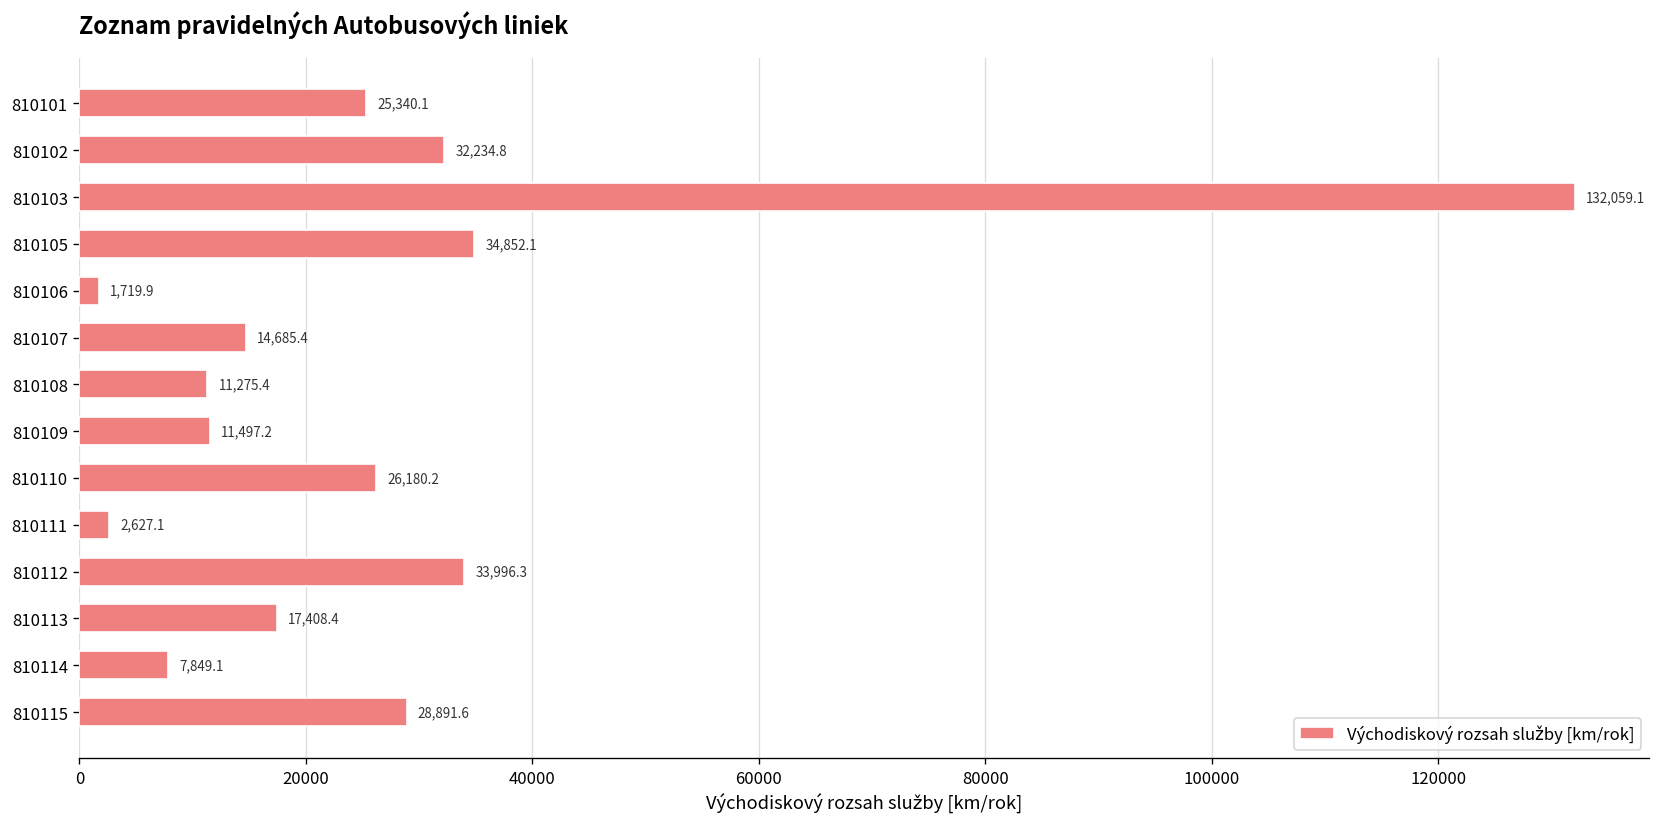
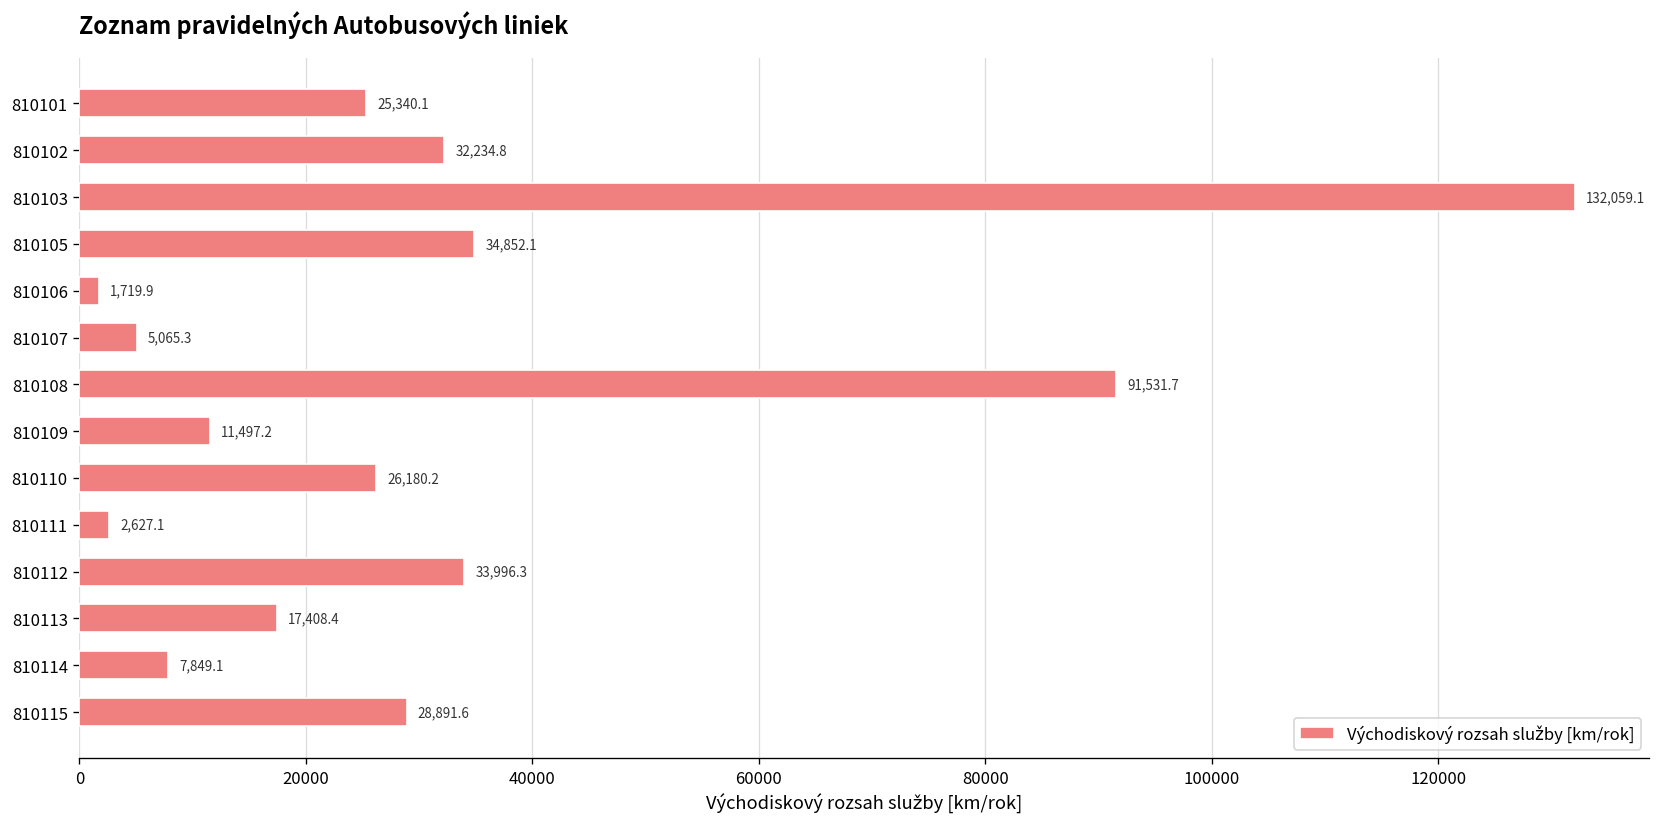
  {
    "810101": "25,340.1",
    "810102": "32,234.8",
    "810103": "132,059.1",
    "810105": "34,852.1",
    "810106": "1,719.9",
-   "810107": "14,685.4",
-   "810108": "11,275.4",
+   "810107": "5,065.3",
+   "810108": "91,531.7",
    "810109": "11,497.2",
    "810110": "26,180.2",
    "810111": "2,627.1",
    "810112": "33,996.3",
    "810113": "17,408.4",
    "810114": "7,849.1",
    "810115": "28,891.6"
  }
